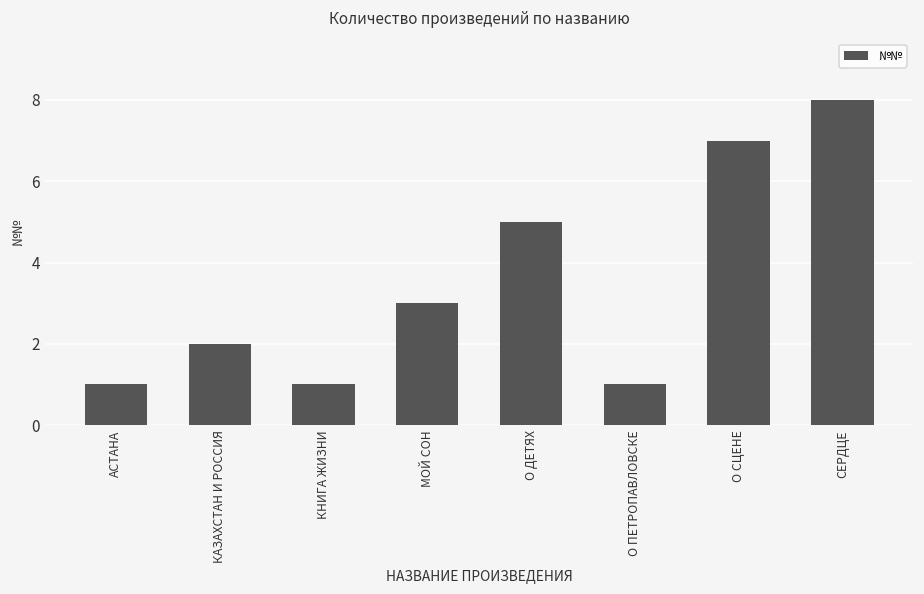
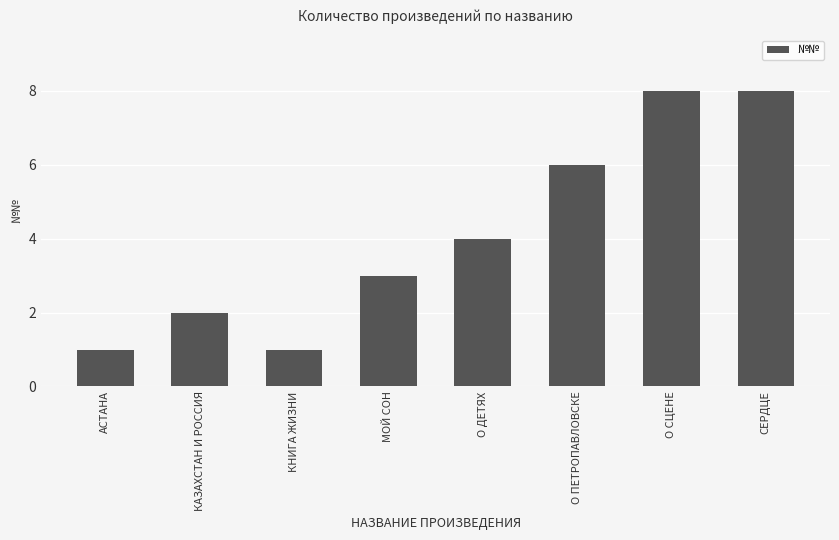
  {
    "АСТАНА": 1,
    "КАЗАХСТАН И РОССИЯ": 2,
    "КНИГА ЖИЗНИ": 1,
    "МОЙ СОН": 3,
-   "О ДЕТЯХ": 5,
-   "О ПЕТРОПАВЛОВСКЕ": 1,
-   "О СЦЕНЕ": 7,
+   "О ДЕТЯХ": 4,
+   "О ПЕТРОПАВЛОВСКЕ": 6,
+   "О СЦЕНЕ": 8,
    "СЕРДЦЕ": 8
  }
